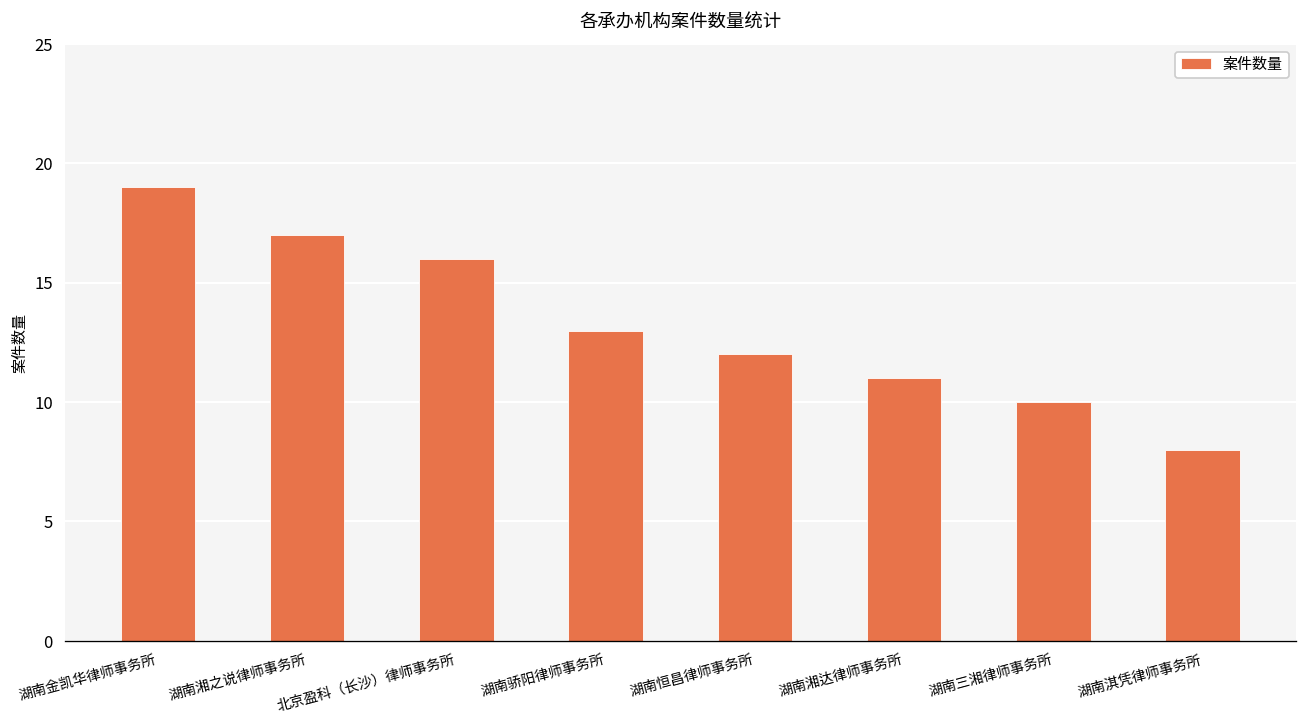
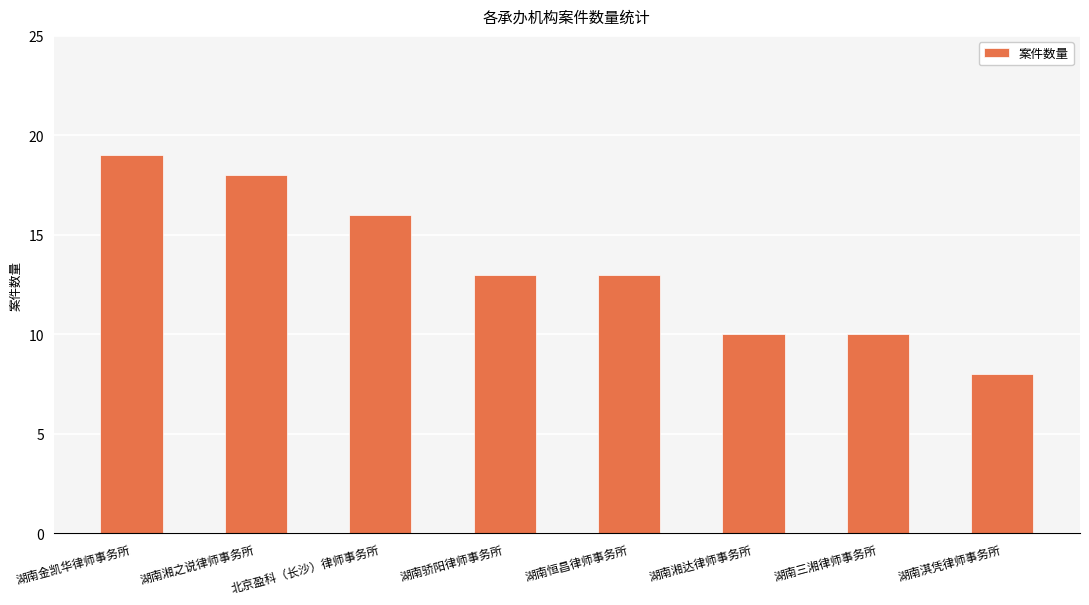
  {
    "湖南金凯华律师事务所": 19,
-   "湖南湘之说律师事务所": 17,
+   "湖南湘之说律师事务所": 18,
    "北京盈科（长沙）律师事务所": 16,
    "湖南骄阳律师事务所": 13,
-   "湖南恒昌律师事务所": 12,
-   "湖南湘达律师事务所": 11,
+   "湖南恒昌律师事务所": 13,
+   "湖南湘达律师事务所": 10,
    "湖南三湘律师事务所": 10,
    "湖南淇凭律师事务所": 8
  }
